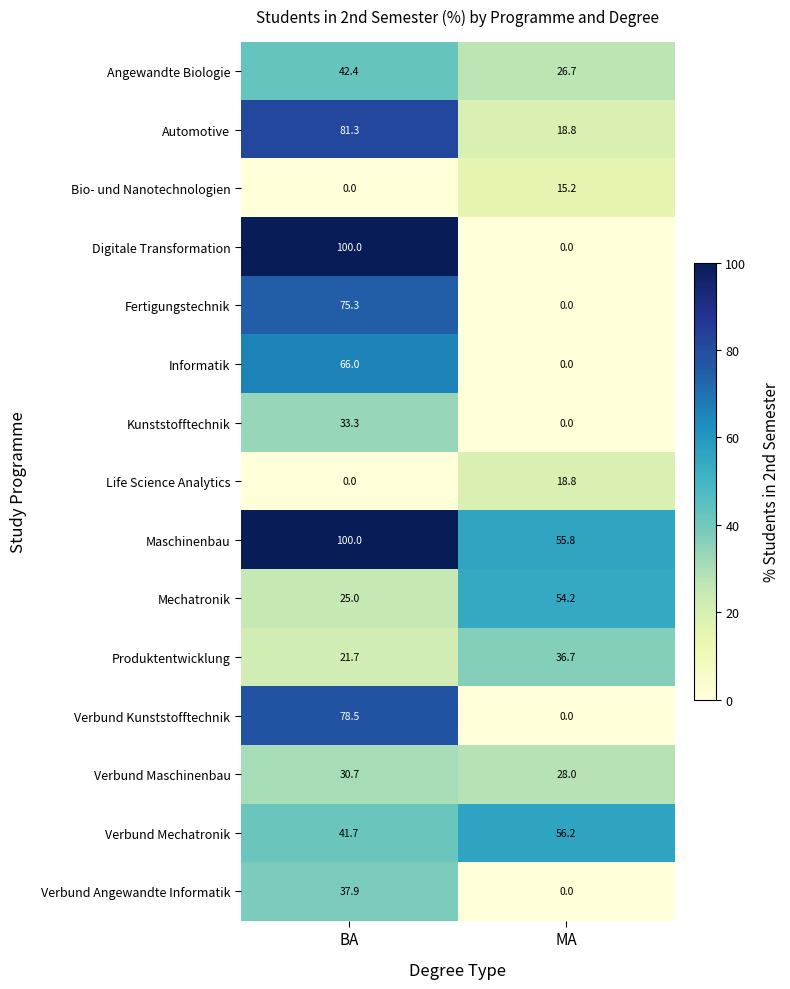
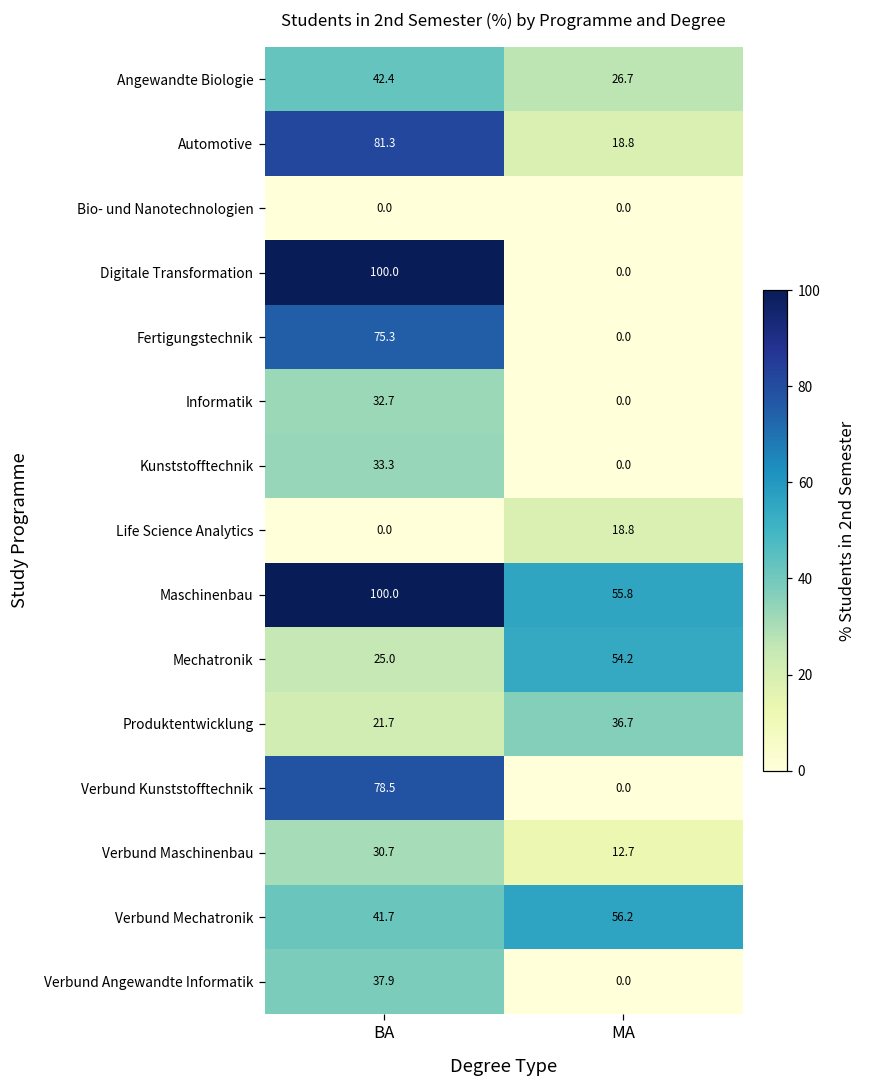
  {
    "Angewandte Biologie": {
      "BA": 42.4,
      "MA": 26.7
    },
    "Automotive": {
      "BA": 81.3,
      "MA": 18.8
    },
    "Bio- und Nanotechnologien": {
      "BA": 0.0,
-     "MA": 15.2
+     "MA": 0.0
    },
    "Digitale Transformation": {
      "BA": 100.0,
      "MA": 0.0
    },
    "Fertigungstechnik": {
      "BA": 75.3,
      "MA": 0.0
    },
    "Informatik": {
-     "BA": 66.0,
+     "BA": 32.7,
      "MA": 0.0
    },
    "Kunststofftechnik": {
      "BA": 33.3,
      "MA": 0.0
    },
    "Life Science Analytics": {
      "BA": 0.0,
      "MA": 18.8
    },
    "Maschinenbau": {
      "BA": 100.0,
      "MA": 55.8
    },
    "Mechatronik": {
      "BA": 25.0,
      "MA": 54.2
    },
    "Produktentwicklung": {
      "BA": 21.7,
      "MA": 36.7
    },
    "Verbund Kunststofftechnik": {
      "BA": 78.5,
      "MA": 0.0
    },
    "Verbund Maschinenbau": {
      "BA": 30.7,
-     "MA": 28.0
+     "MA": 12.7
    },
    "Verbund Mechatronik": {
      "BA": 41.7,
      "MA": 56.2
    },
    "Verbund Angewandte Informatik": {
      "BA": 37.9,
      "MA": 0.0
    }
  }
